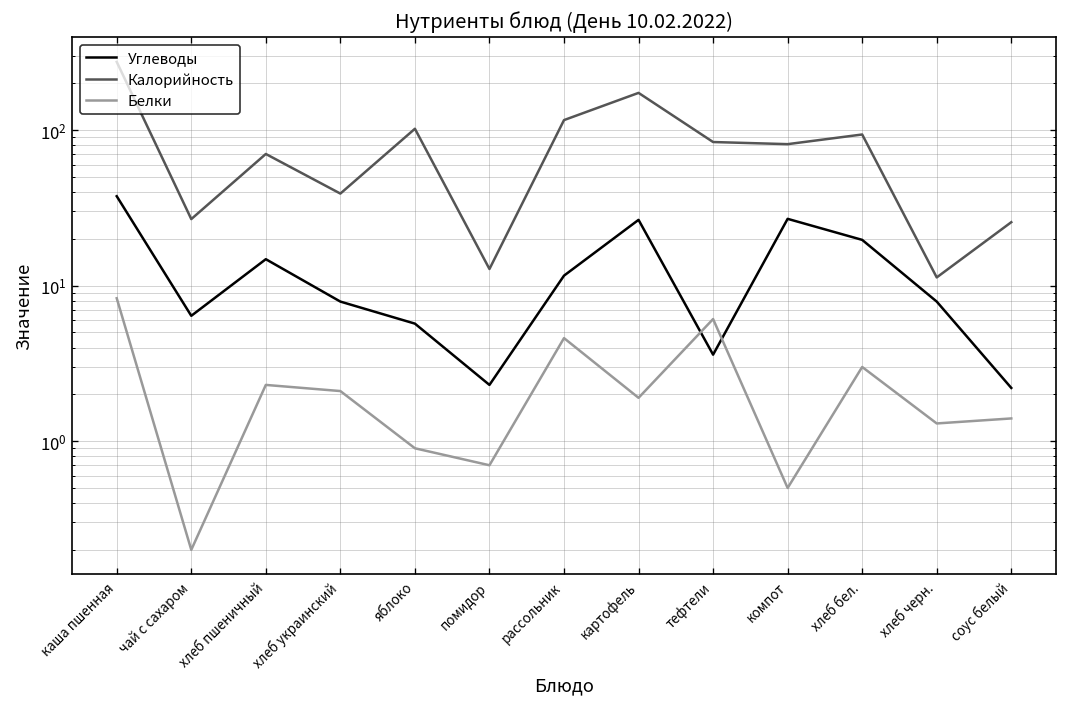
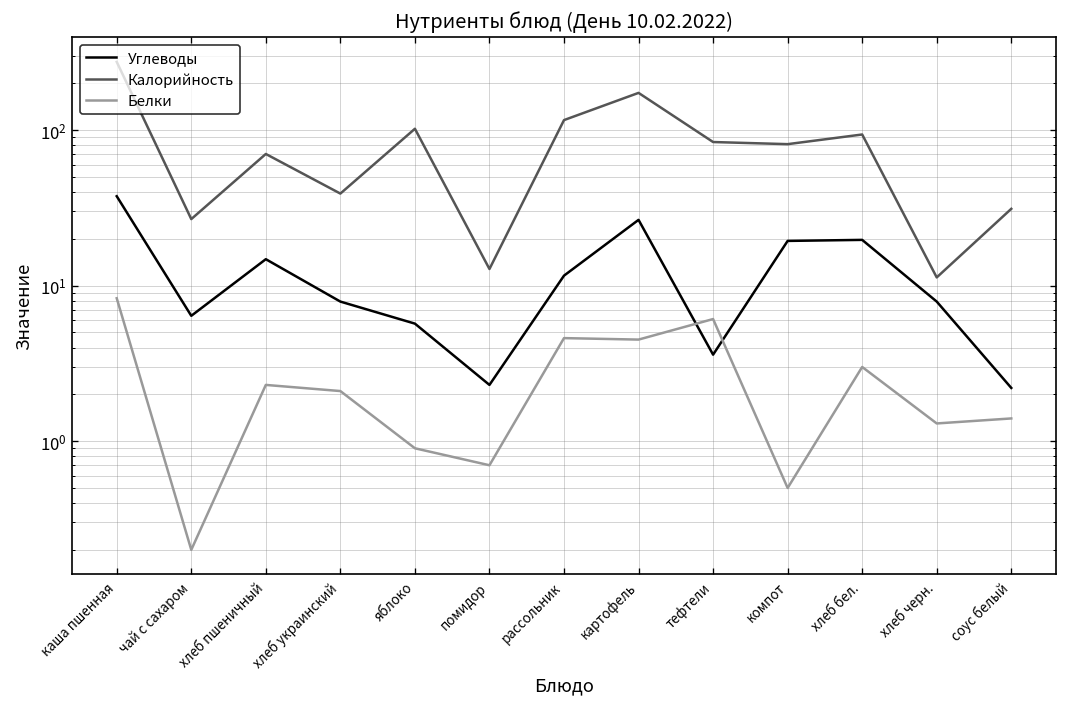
  {
    "Углеводы": {
      "каша пшенная": 38,
      "чай с сахаром": 6,
      "хлеб пшеничный": 15,
      "хлеб украинский": 8,
      "яблоко": 6,
      "помидор": 2.3,
      "рассольник": 12,
      "картофель": 27,
      "тефтели": 3.6,
-     "компот": 27,
+     "компот": 19,
      "хлеб бел.": 20,
      "хлеб черн.": 8,
      "соус белый": 2.2
    },
    "Калорийность": {
      "чай с сахаром": 27,
      "хлеб пшеничный": 70,
      "хлеб украинский": 39,
      "яблоко": 100,
      "помидор": 13,
      "рассольник": 120,
      "картофель": 170,
      "тефтели": 80,
      "компот": 80,
      "хлеб бел.": 90,
      "хлеб черн.": 11,
-     "соус белый": 26
+     "соус белый": 31
    },
    "Белки": {
      "каша пшенная": 8,
      "чай с сахаром": 0.2,
      "хлеб пшеничный": 2.3,
      "хлеб украинский": 2.1,
      "яблоко": 0.9,
      "помидор": 0.7,
      "рассольник": 4.6,
-     "картофель": 1.9,
+     "картофель": 4.5,
      "тефтели": 6,
      "компот": 0.5,
      "хлеб бел.": 3.0,
      "хлеб черн.": 1.3,
      "соус белый": 1.4
    }
  }
